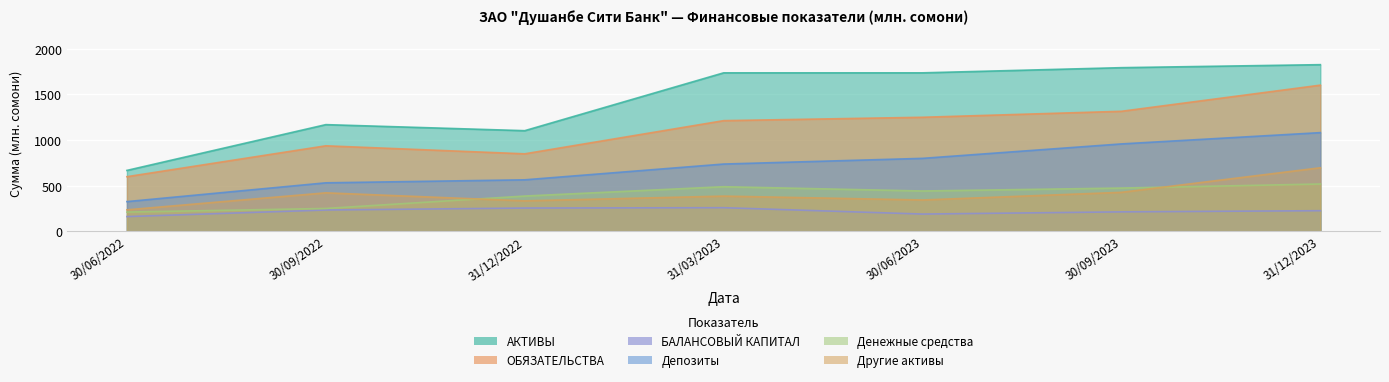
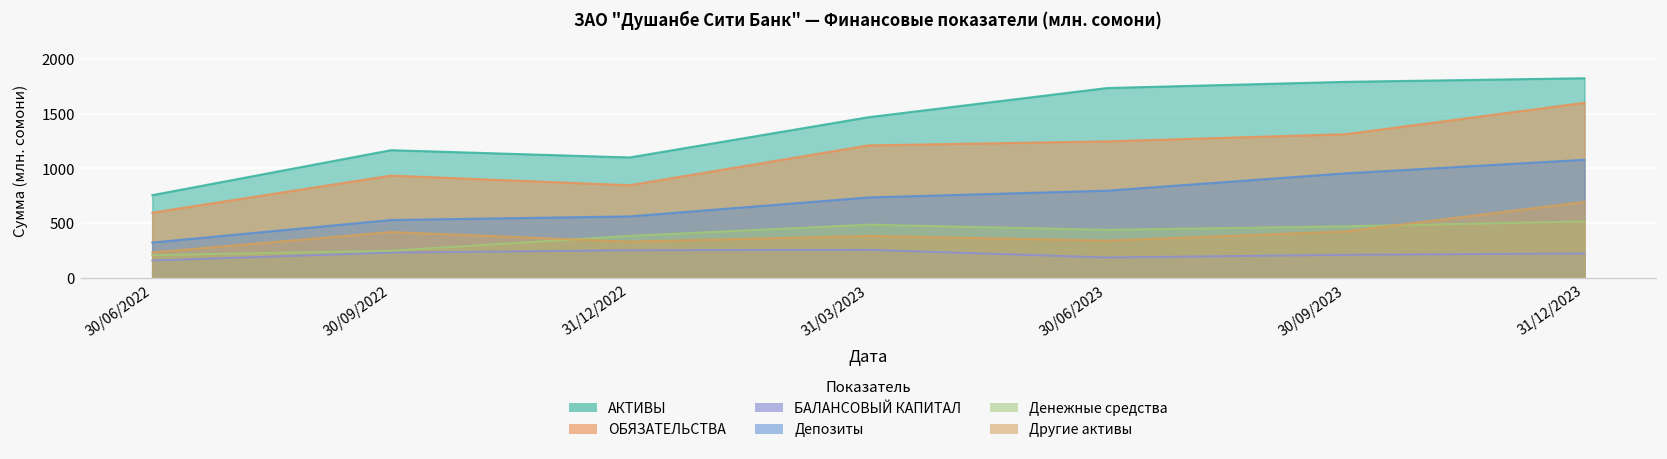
  {
    "АКТИВЫ": {
-     "30/06/2022": 700,
+     "30/06/2022": 800,
      "30/09/2022": 1200,
      "31/12/2022": 1100,
-     "31/03/2023": 1700,
+     "31/03/2023": 1500,
      "30/06/2023": 1700,
      "30/09/2023": 1800,
      "31/12/2023": 1800
    }
  }
